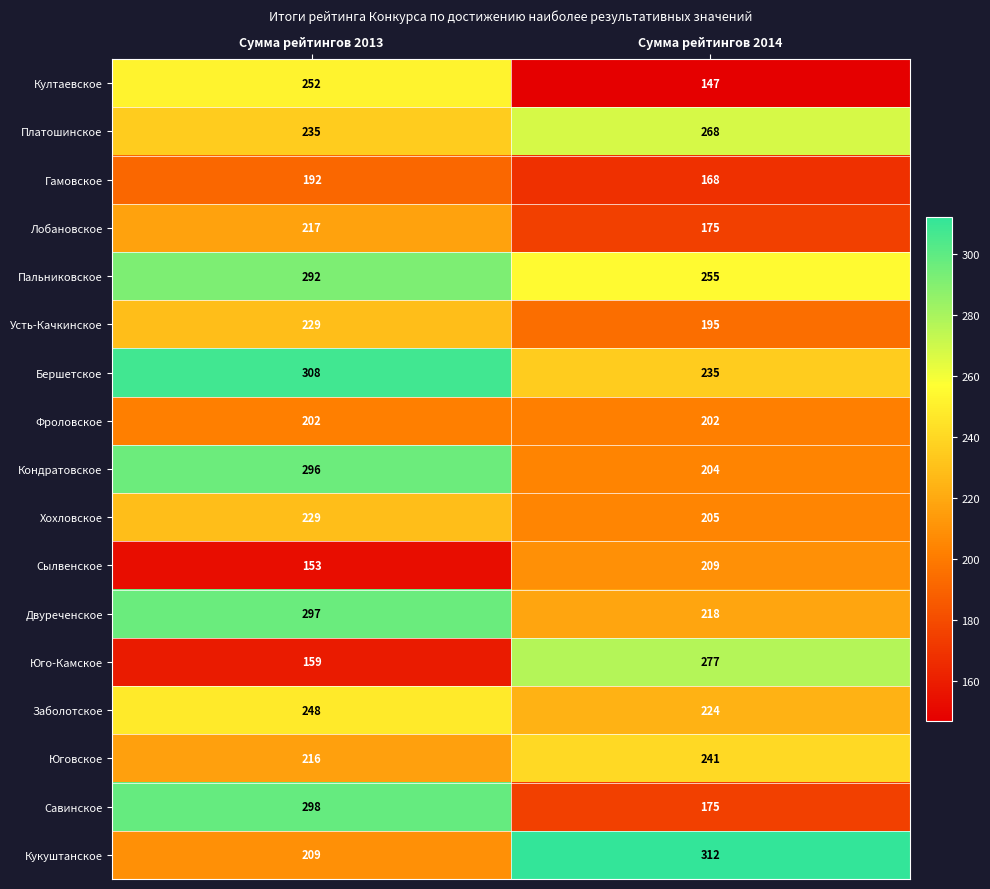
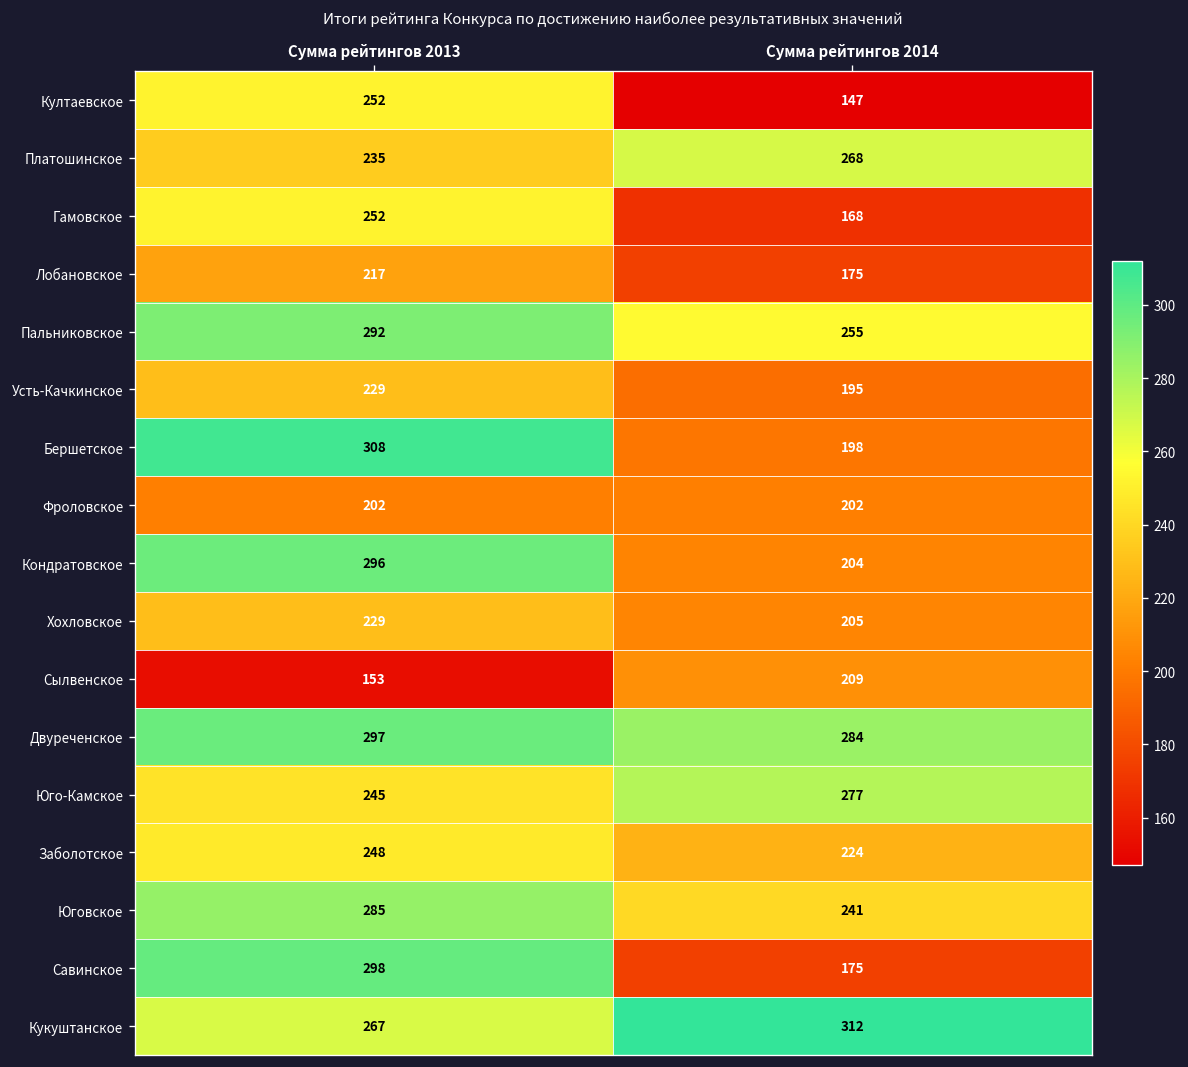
  {
    "Култаевское": {
      "Сумма рейтингов 2013": 252,
      "Сумма рейтингов 2014": 147
    },
    "Платошинское": {
      "Сумма рейтингов 2013": 235,
      "Сумма рейтингов 2014": 268
    },
    "Гамовское": {
-     "Сумма рейтингов 2013": 192,
+     "Сумма рейтингов 2013": 252,
      "Сумма рейтингов 2014": 168
    },
    "Лобановское": {
      "Сумма рейтингов 2013": 217,
      "Сумма рейтингов 2014": 175
    },
    "Пальниковское": {
      "Сумма рейтингов 2013": 292,
      "Сумма рейтингов 2014": 255
    },
    "Усть-Качкинское": {
      "Сумма рейтингов 2013": 229,
      "Сумма рейтингов 2014": 195
    },
    "Бершетское": {
      "Сумма рейтингов 2013": 308,
-     "Сумма рейтингов 2014": 235
+     "Сумма рейтингов 2014": 198
    },
    "Фроловское": {
      "Сумма рейтингов 2013": 202,
      "Сумма рейтингов 2014": 202
    },
    "Кондратовское": {
      "Сумма рейтингов 2013": 296,
      "Сумма рейтингов 2014": 204
    },
    "Хохловское": {
      "Сумма рейтингов 2013": 229,
      "Сумма рейтингов 2014": 205
    },
    "Сылвенское": {
      "Сумма рейтингов 2013": 153,
      "Сумма рейтингов 2014": 209
    },
    "Двуреченское": {
      "Сумма рейтингов 2013": 297,
-     "Сумма рейтингов 2014": 218
+     "Сумма рейтингов 2014": 284
    },
    "Юго-Камское": {
-     "Сумма рейтингов 2013": 159,
+     "Сумма рейтингов 2013": 245,
      "Сумма рейтингов 2014": 277
    },
    "Заболотское": {
      "Сумма рейтингов 2013": 248,
      "Сумма рейтингов 2014": 224
    },
    "Юговское": {
-     "Сумма рейтингов 2013": 216,
+     "Сумма рейтингов 2013": 285,
      "Сумма рейтингов 2014": 241
    },
    "Савинское": {
      "Сумма рейтингов 2013": 298,
      "Сумма рейтингов 2014": 175
    },
    "Кукуштанское": {
-     "Сумма рейтингов 2013": 209,
+     "Сумма рейтингов 2013": 267,
      "Сумма рейтингов 2014": 312
    }
  }
